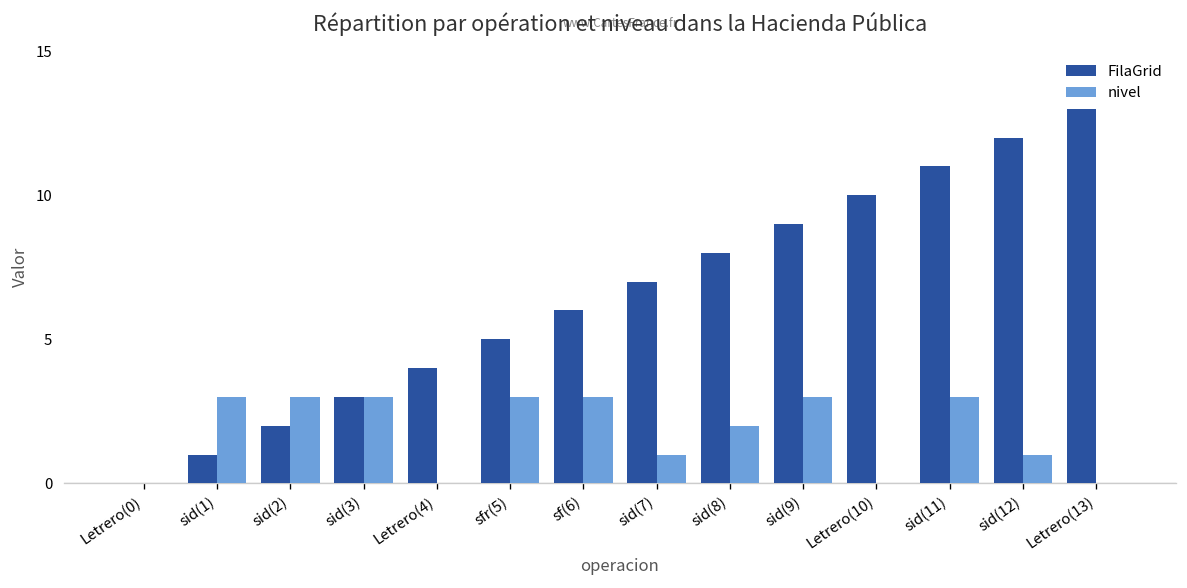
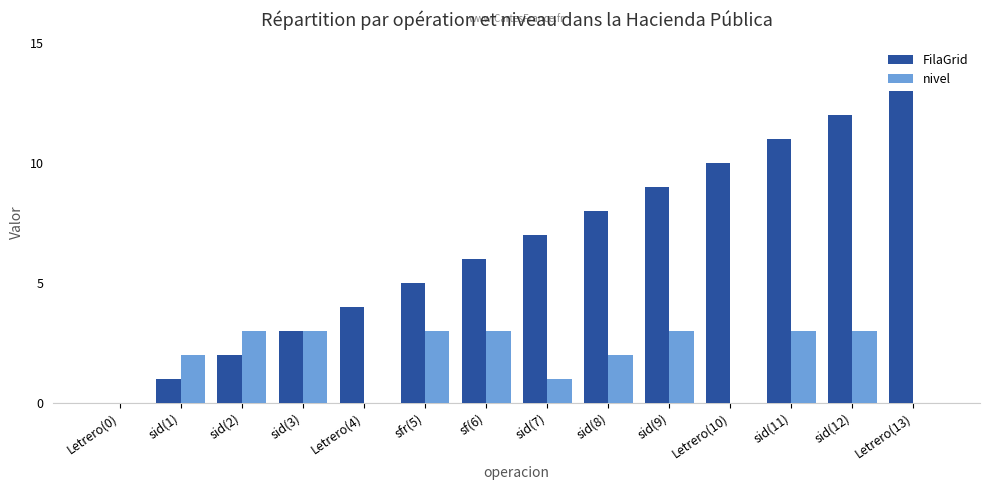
  {
    "FilaGrid": {
      "Letrero(0)": 0,
      "sid(1)": 1,
      "sid(2)": 2,
      "sid(3)": 3,
      "Letrero(4)": 4,
      "sfr(5)": 5,
      "sf(6)": 6,
      "sid(7)": 7,
      "sid(8)": 8,
      "sid(9)": 9,
      "Letrero(10)": 10,
      "sid(11)": 11,
      "sid(12)": 12,
      "Letrero(13)": 13
    },
    "nivel": {
      "Letrero(0)": 0,
-     "sid(1)": 3,
+     "sid(1)": 2,
      "sid(2)": 3,
      "sid(3)": 3,
      "Letrero(4)": 0,
      "sfr(5)": 3,
      "sf(6)": 3,
      "sid(7)": 1,
      "sid(8)": 2,
      "sid(9)": 3,
      "Letrero(10)": 0,
      "sid(11)": 3,
-     "sid(12)": 1,
+     "sid(12)": 3,
      "Letrero(13)": 0
    }
  }
